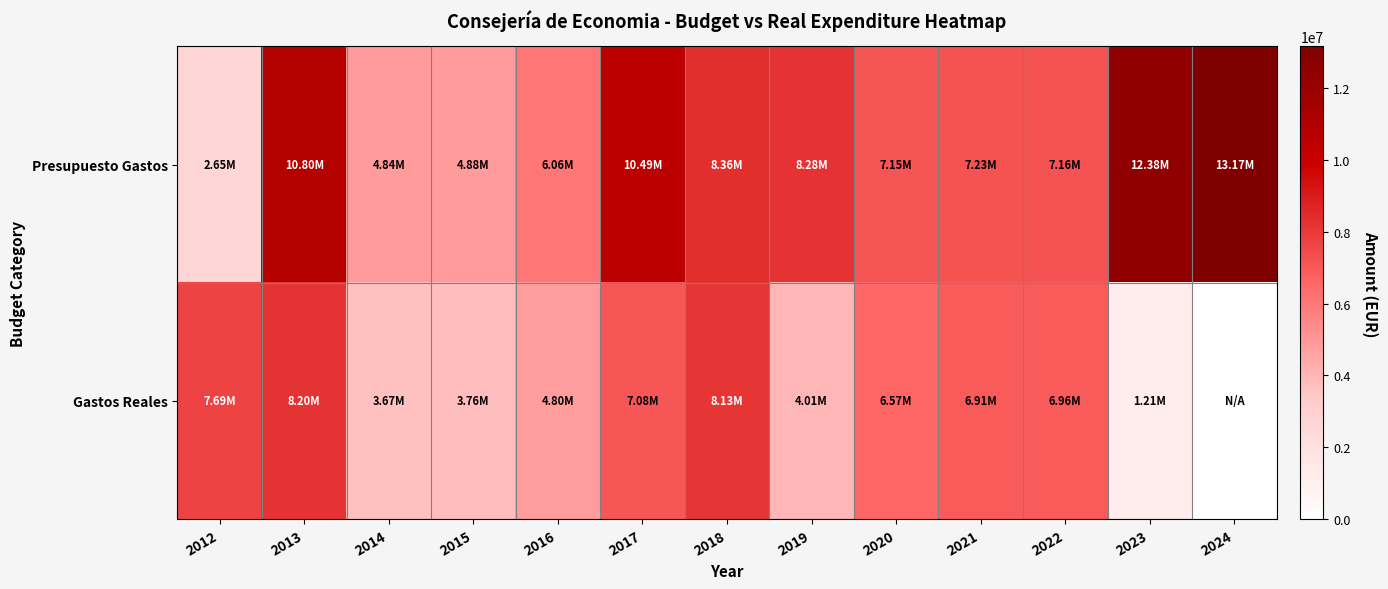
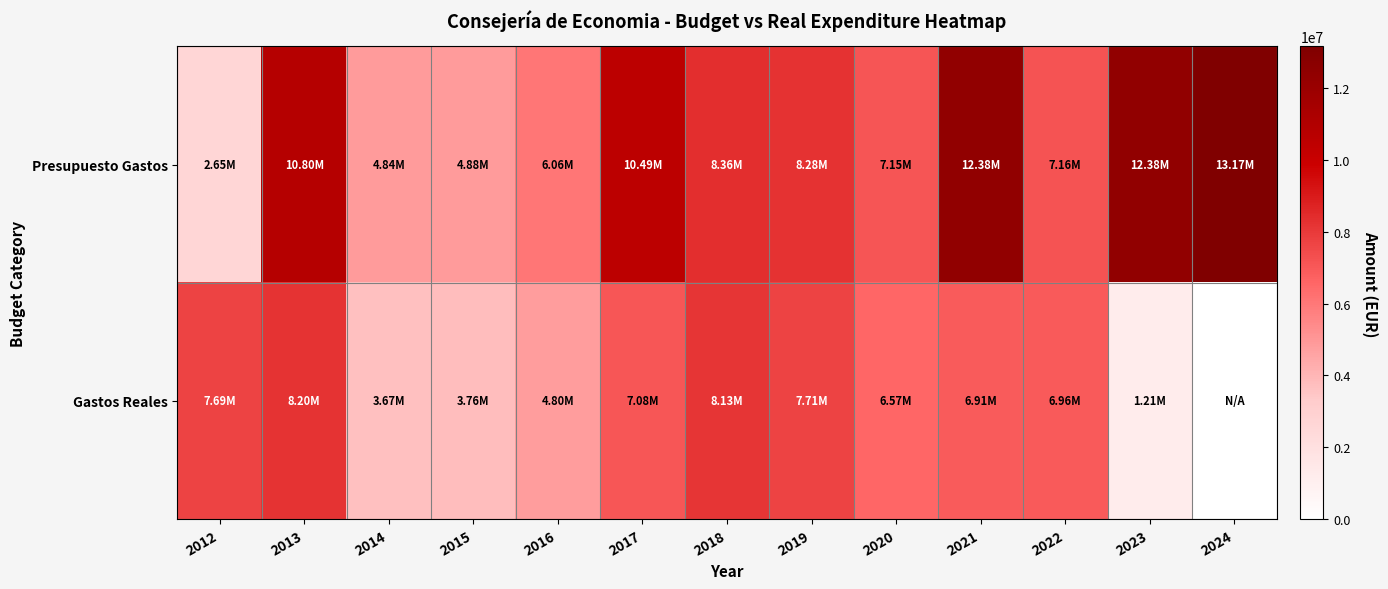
  {
    "Presupuesto Gastos": {
      "2012": "2.65M",
      "2013": "10.80M",
      "2014": "4.84M",
      "2015": "4.88M",
      "2016": "6.06M",
      "2017": "10.49M",
      "2018": "8.36M",
      "2019": "8.28M",
      "2020": "7.15M",
-     "2021": "7.23M",
+     "2021": "12.38M",
      "2022": "7.16M",
      "2023": "12.38M",
      "2024": "13.17M"
    },
    "Gastos Reales": {
      "2012": "7.69M",
      "2013": "8.20M",
      "2014": "3.67M",
      "2015": "3.76M",
      "2016": "4.80M",
      "2017": "7.08M",
      "2018": "8.13M",
-     "2019": "4.01M",
+     "2019": "7.71M",
      "2020": "6.57M",
      "2021": "6.91M",
      "2022": "6.96M",
      "2023": "1.21M"
    }
  }
